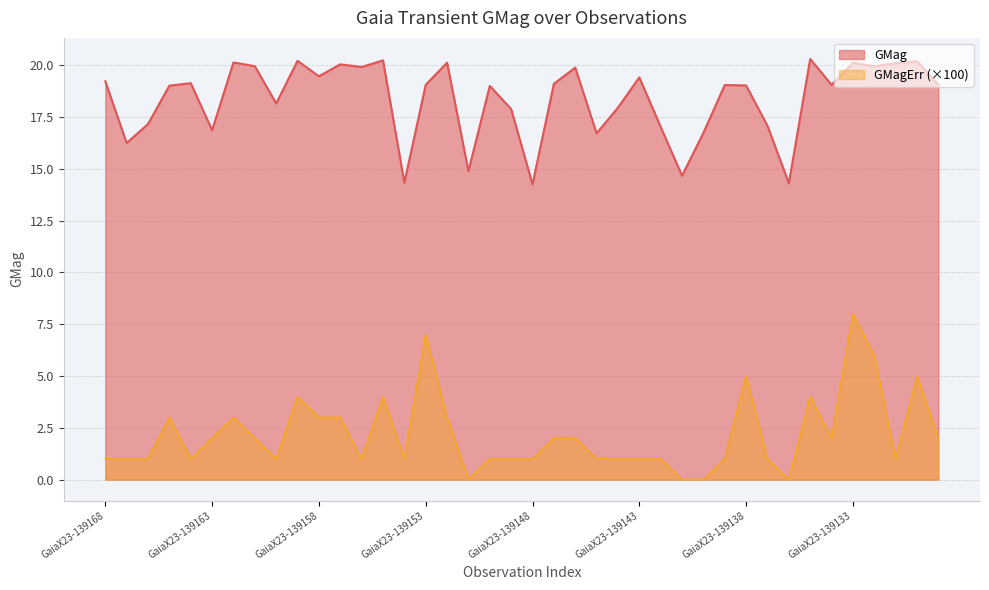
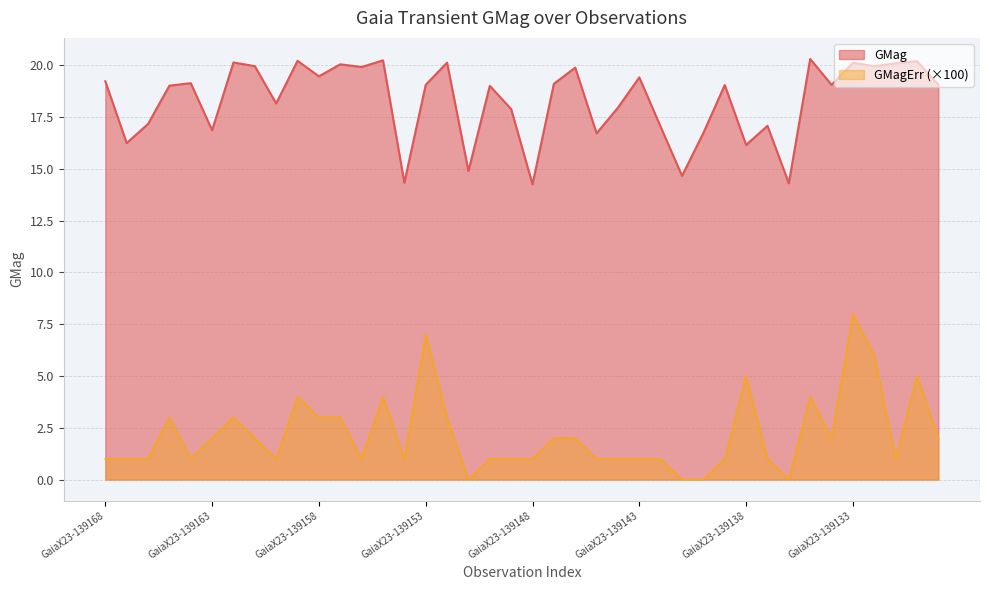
  {
    "GMag": {
      "GaiaX23-139168": 19.2,
      "GaiaX23-139163": 16.9,
      "GaiaX23-139158": 19.5,
      "GaiaX23-139153": 19.1,
      "GaiaX23-139148": 14.3,
      "GaiaX23-139143": 19.4,
-     "GaiaX23-139138": 19.0
+     "GaiaX23-139138": 16.2
    },
    "GMagErr (×100)": {
      "GaiaX23-139168": 1.0,
      "GaiaX23-139163": 2.0,
      "GaiaX23-139158": 3.0,
      "GaiaX23-139153": 7.0,
      "GaiaX23-139148": 1.0,
      "GaiaX23-139143": 1.0,
      "GaiaX23-139138": 5.0,
      "GaiaX23-139133": 8.0
    }
  }
